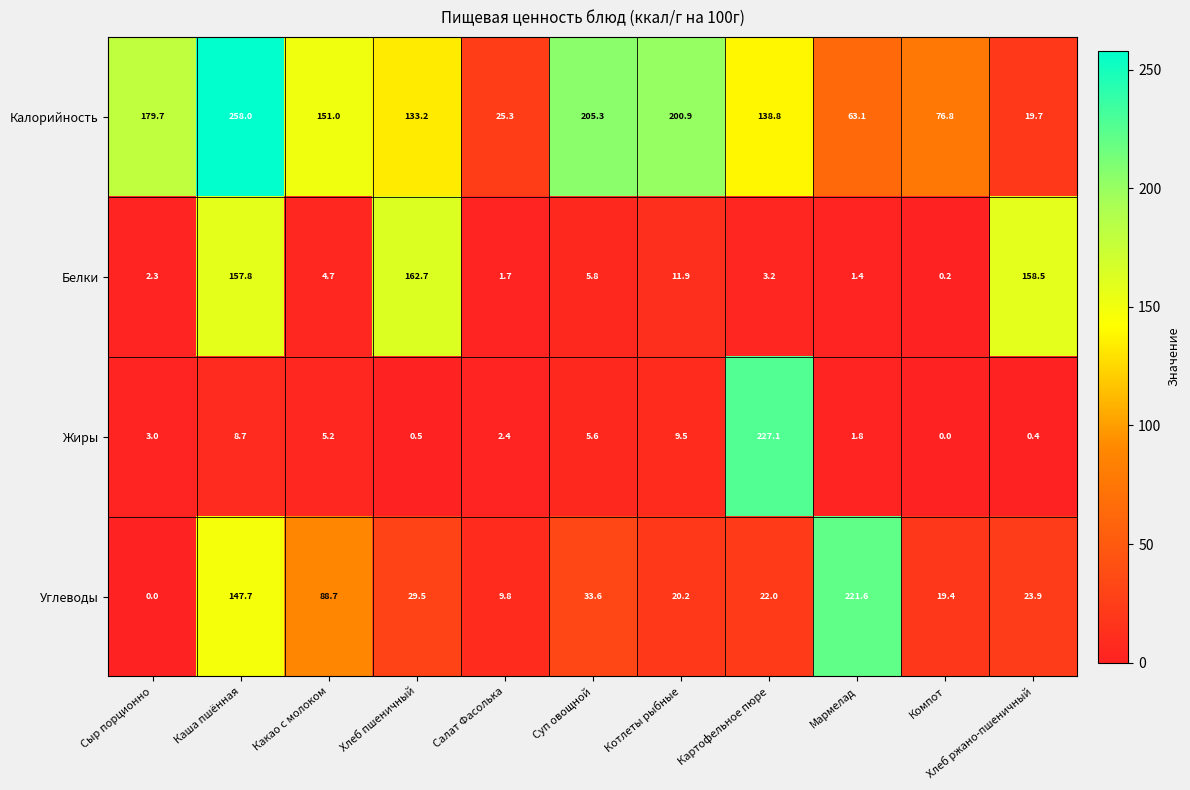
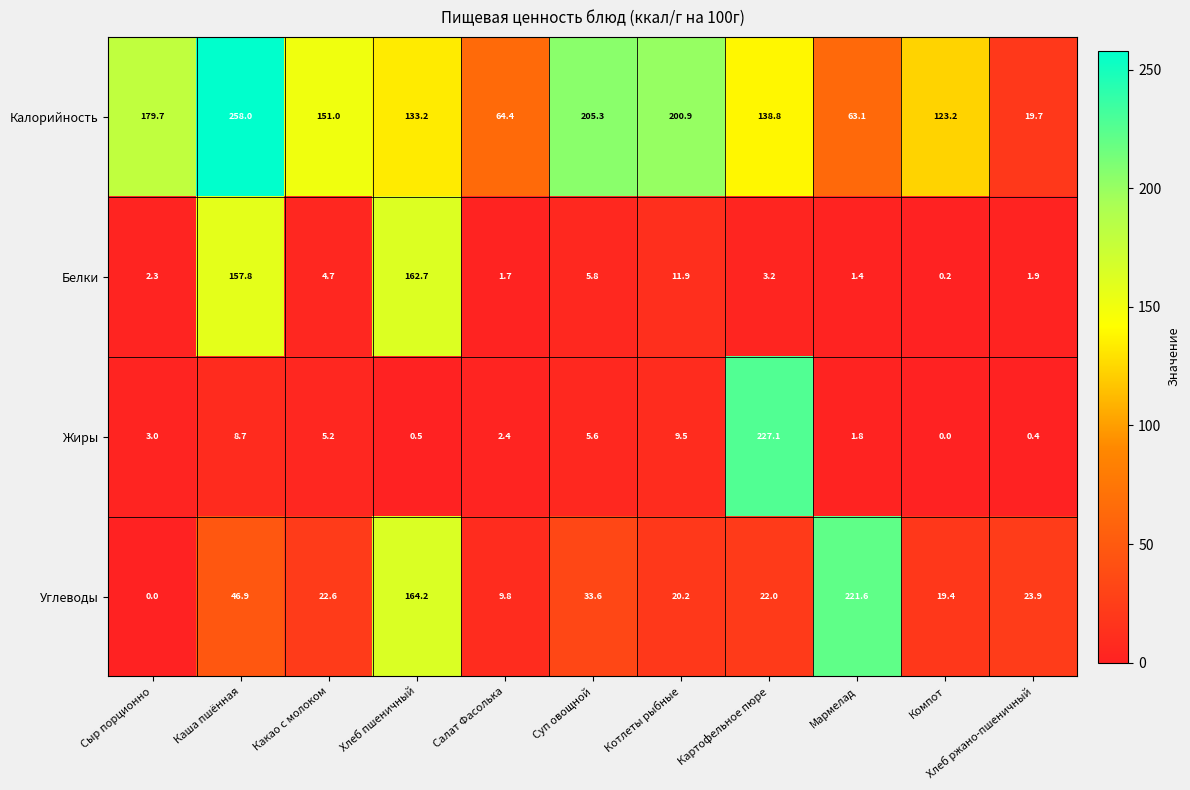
  {
    "Калорийность": {
      "Сыр порционно": 179.7,
      "Каша пшённая": 258.0,
      "Какао с молоком": 151.0,
      "Хлеб пшеничный": 133.2,
-     "Салат Фасолька": 25.3,
+     "Салат Фасолька": 64.4,
      "Суп овощной": 205.3,
      "Котлеты рыбные": 200.9,
      "Картофельное пюре": 138.8,
      "Мармелад": 63.1,
-     "Компот": 76.8,
+     "Компот": 123.2,
      "Хлеб ржано-пшеничный": 19.7
    },
    "Белки": {
      "Сыр порционно": 2.3,
      "Каша пшённая": 157.8,
      "Какао с молоком": 4.7,
      "Хлеб пшеничный": 162.7,
      "Салат Фасолька": 1.7,
      "Суп овощной": 5.8,
      "Котлеты рыбные": 11.9,
      "Картофельное пюре": 3.2,
      "Мармелад": 1.4,
      "Компот": 0.2,
-     "Хлеб ржано-пшеничный": 158.5
+     "Хлеб ржано-пшеничный": 1.9
    },
    "Жиры": {
      "Сыр порционно": 3.0,
      "Каша пшённая": 8.7,
      "Какао с молоком": 5.2,
      "Хлеб пшеничный": 0.5,
      "Салат Фасолька": 2.4,
      "Суп овощной": 5.6,
      "Котлеты рыбные": 9.5,
      "Картофельное пюре": 227.1,
      "Мармелад": 1.8,
      "Компот": 0.0,
      "Хлеб ржано-пшеничный": 0.4
    },
    "Углеводы": {
      "Сыр порционно": 0.0,
-     "Каша пшённая": 147.7,
-     "Какао с молоком": 88.7,
-     "Хлеб пшеничный": 29.5,
+     "Каша пшённая": 46.9,
+     "Какао с молоком": 22.6,
+     "Хлеб пшеничный": 164.2,
      "Салат Фасолька": 9.8,
      "Суп овощной": 33.6,
      "Котлеты рыбные": 20.2,
      "Картофельное пюре": 22.0,
      "Мармелад": 221.6,
      "Компот": 19.4,
      "Хлеб ржано-пшеничный": 23.9
    }
  }
